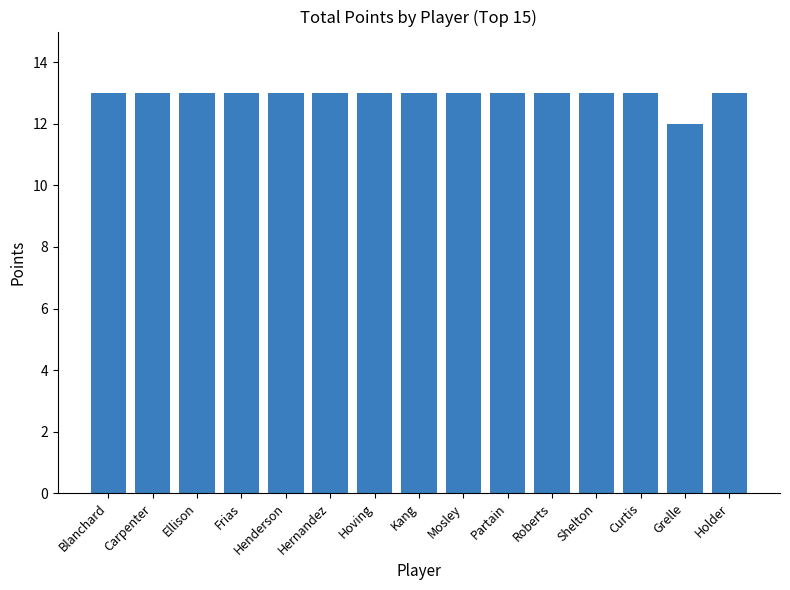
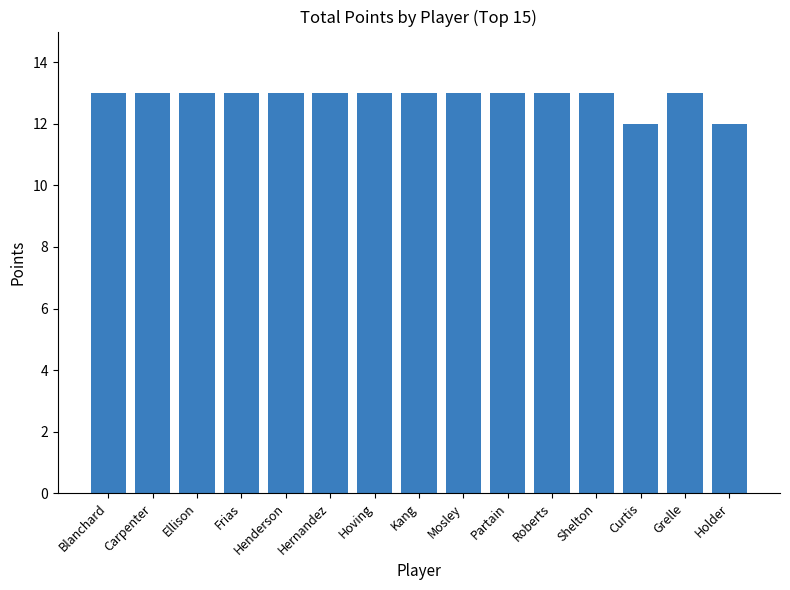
  {
    "Blanchard": 13,
    "Carpenter": 13,
    "Ellison": 13,
    "Frias": 13,
    "Henderson": 13,
    "Hernandez": 13,
    "Hoving": 13,
    "Kang": 13,
    "Mosley": 13,
    "Partain": 13,
    "Roberts": 13,
    "Shelton": 13,
-   "Curtis": 13,
-   "Grelle": 12,
-   "Holder": 13
+   "Curtis": 12,
+   "Grelle": 13,
+   "Holder": 12
  }
